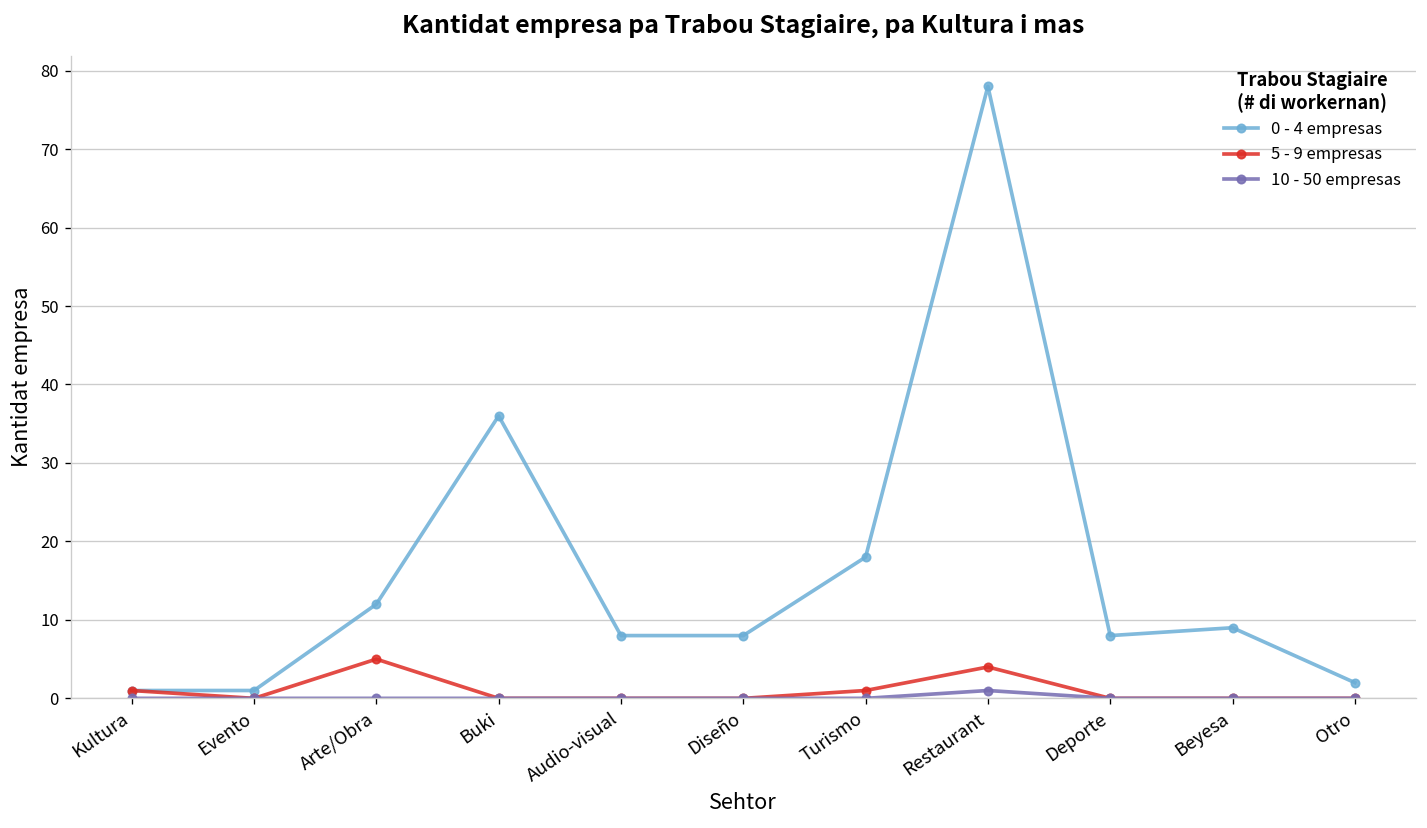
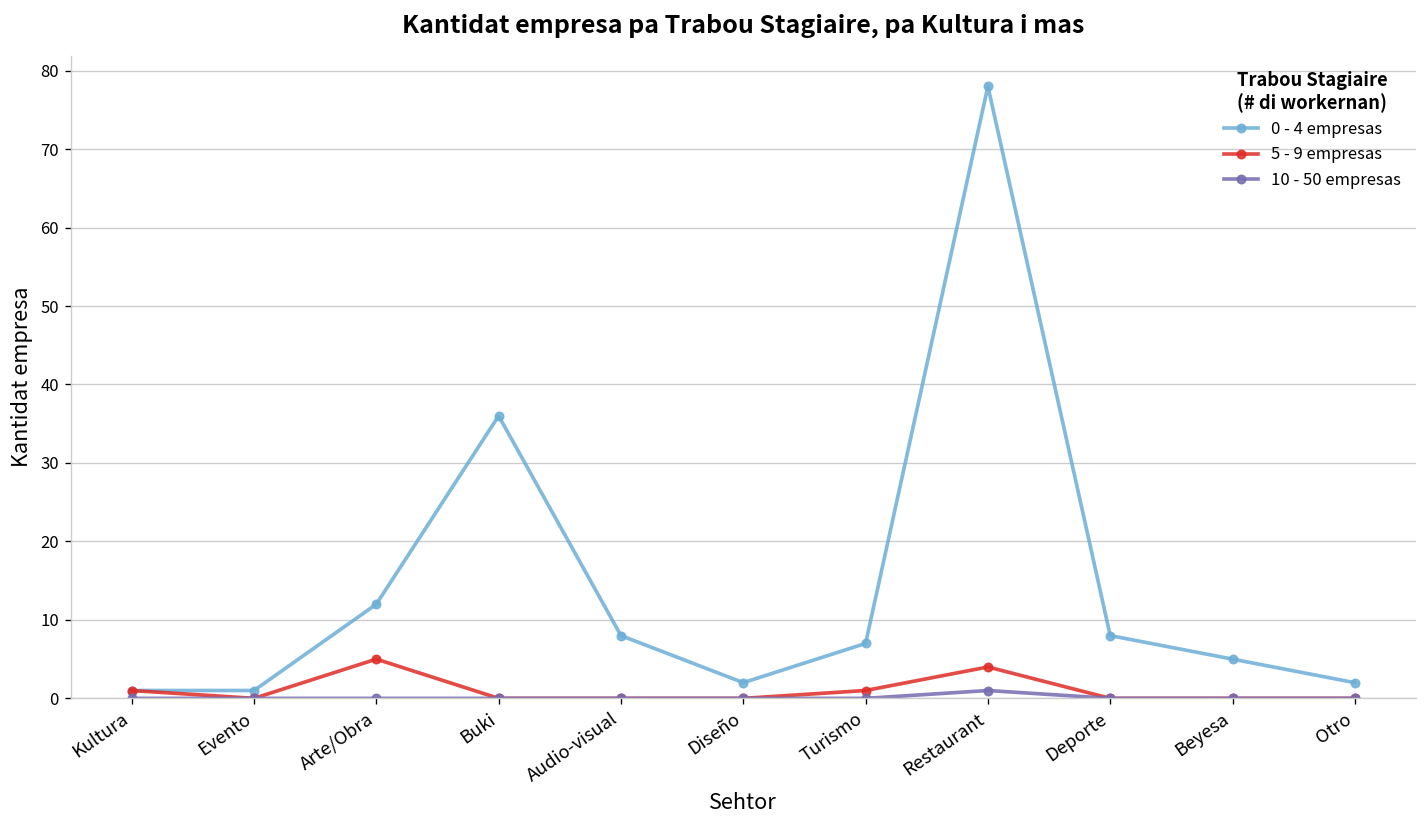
  {
    "0 - 4 empresas": {
      "Evento": 1,
      "Arte/Obra": 12,
      "Buki": 36,
      "Audio-visual": 8,
-     "Diseño": 8,
-     "Turismo": 18,
+     "Diseño": 2,
+     "Turismo": 7,
      "Restaurant": 78,
      "Deporte": 8,
-     "Beyesa": 9,
+     "Beyesa": 5,
      "Otro": 2
    },
    "5 - 9 empresas": {
      "Arte/Obra": 5,
      "Turismo": 1,
      "Restaurant": 4
    },
    "10 - 50 empresas": {
      "Kultura": 0,
      "Arte/Obra": 0,
      "Turismo": 0,
      "Restaurant": 1
    }
  }
